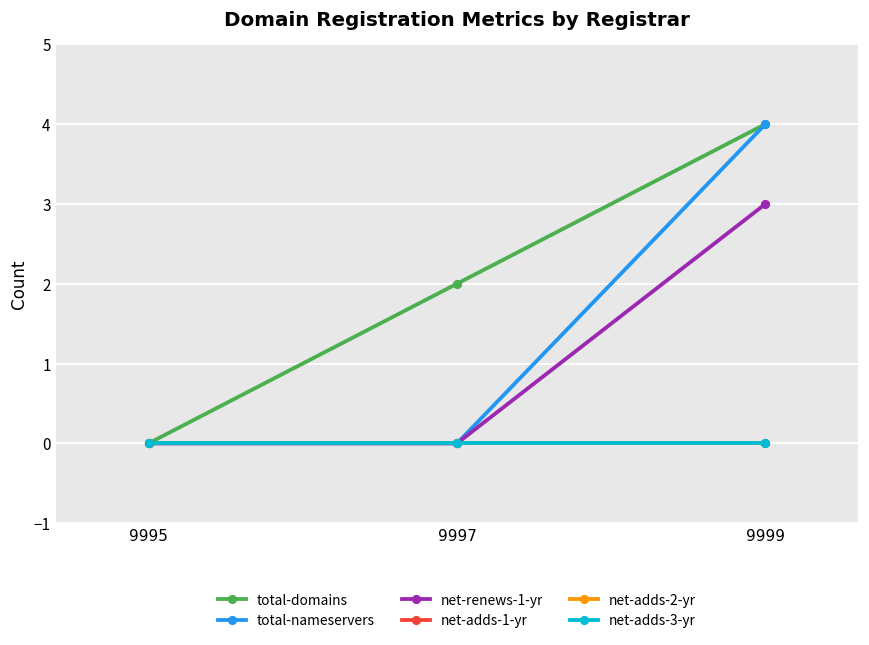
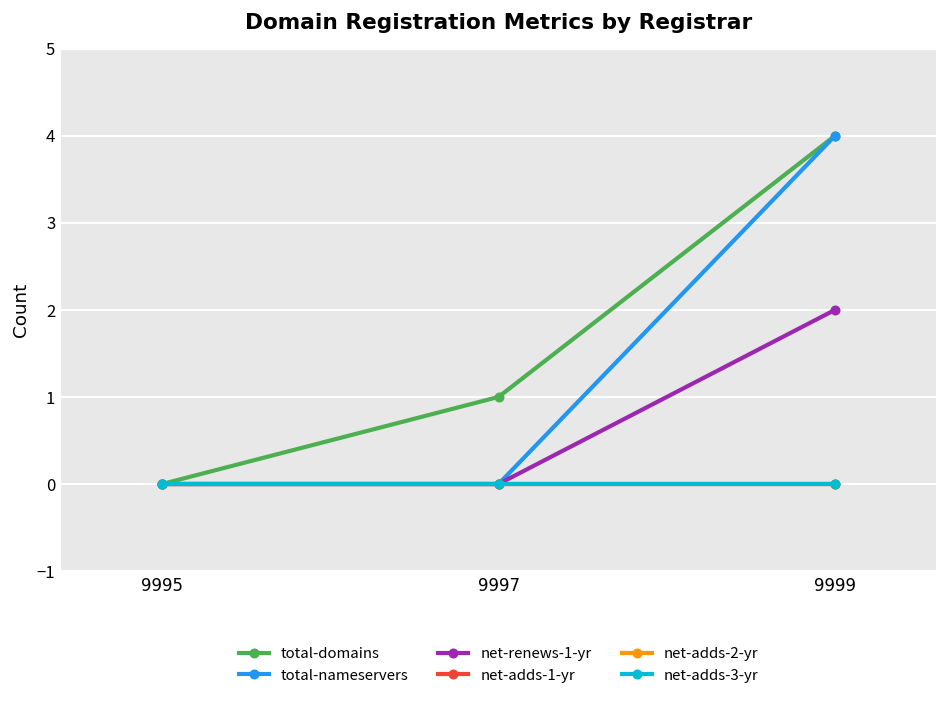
  {
    "total-domains": {
-     "9997": 2
+     "9997": 1
    },
    "net-renews-1-yr": {
-     "9999": 3
+     "9999": 2
    }
  }
